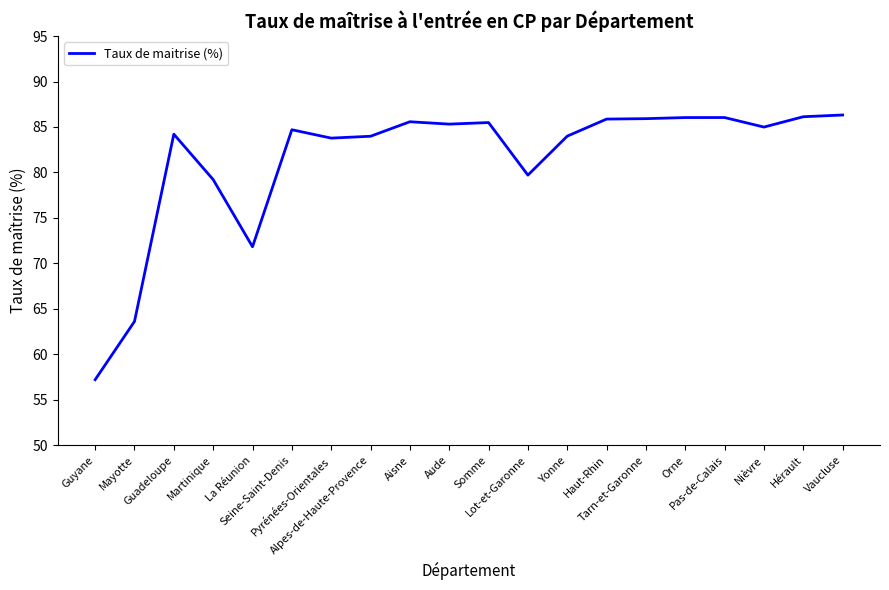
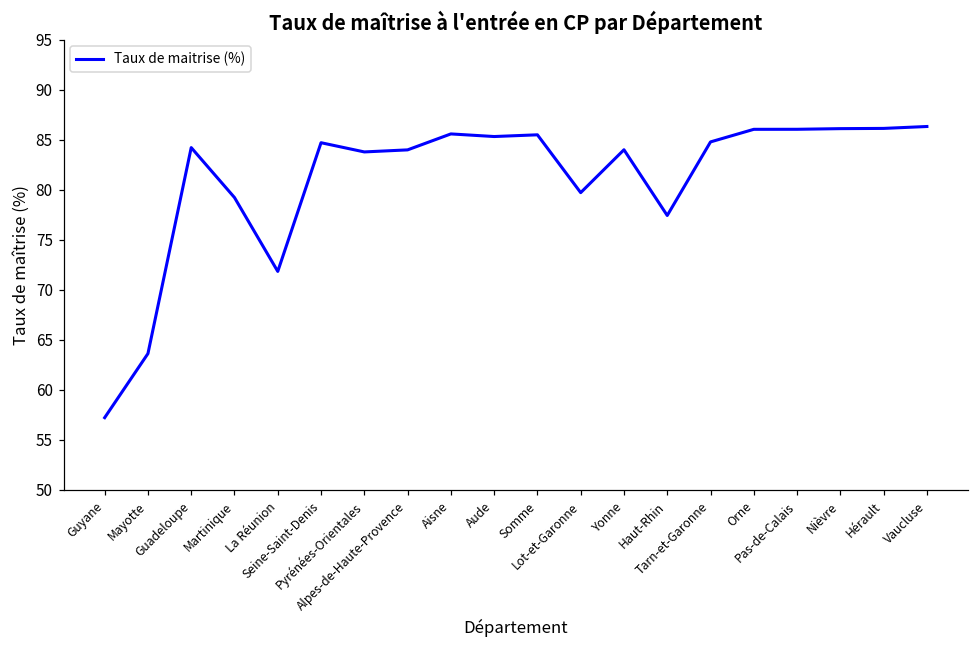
  {
    "Guyane": 57,
    "Mayotte": 64,
    "Guadeloupe": 84,
    "Martinique": 79,
    "La Réunion": 72,
    "Seine-Saint-Denis": 85,
    "Pyrénées-Orientales": 84,
    "Alpes-de-Haute-Provence": 84,
    "Aisne": 86,
    "Aude": 85,
    "Somme": 85,
    "Lot-et-Garonne": 80,
    "Yonne": 84,
-   "Haut-Rhin": 86,
-   "Tarn-et-Garonne": 86,
+   "Haut-Rhin": 77,
+   "Tarn-et-Garonne": 85,
    "Orne": 86,
    "Pas-de-Calais": 86,
-   "Nièvre": 85,
+   "Nièvre": 86,
    "Hérault": 86,
    "Vaucluse": 86
  }
